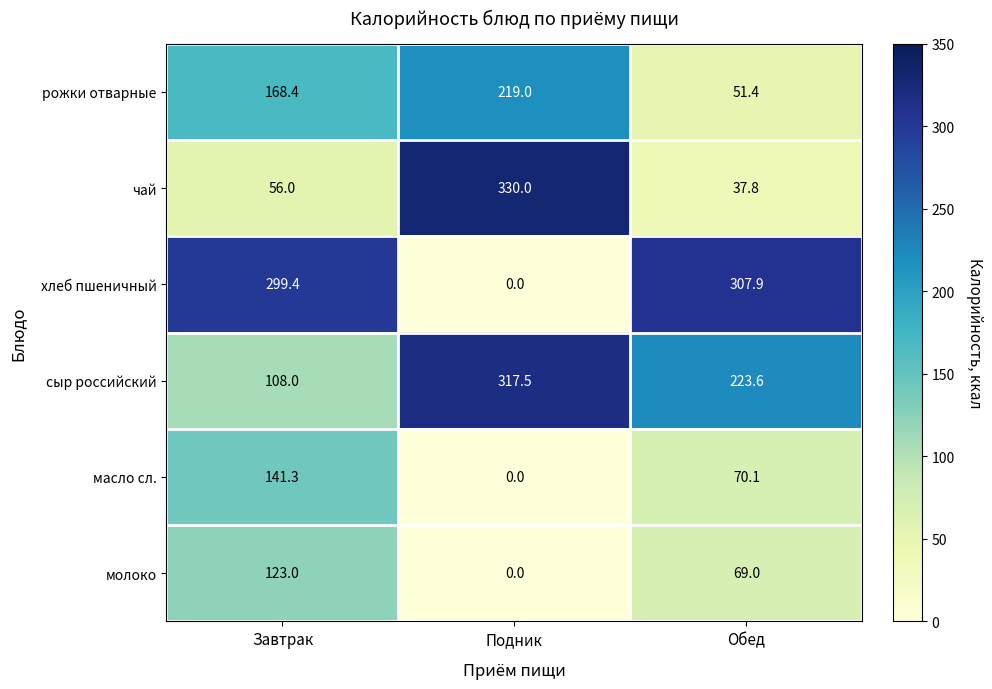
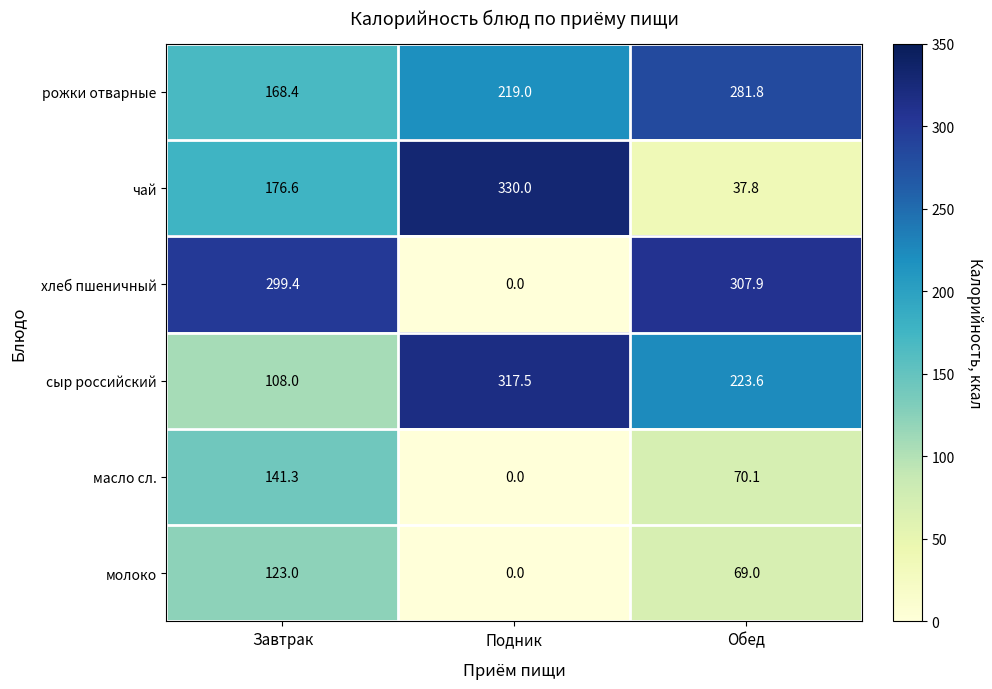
  {
    "рожки отварные": {
      "Завтрак": 168.4,
      "Подник": 219.0,
-     "Обед": 51.4
+     "Обед": 281.8
    },
    "чай": {
-     "Завтрак": 56.0,
+     "Завтрак": 176.6,
      "Подник": 330.0,
      "Обед": 37.8
    },
    "хлеб пшеничный": {
      "Завтрак": 299.4,
      "Подник": 0.0,
      "Обед": 307.9
    },
    "сыр российский": {
      "Завтрак": 108.0,
      "Подник": 317.5,
      "Обед": 223.6
    },
    "масло сл.": {
      "Завтрак": 141.3,
      "Подник": 0.0,
      "Обед": 70.1
    },
    "молоко": {
      "Завтрак": 123.0,
      "Подник": 0.0,
      "Обед": 69.0
    }
  }
